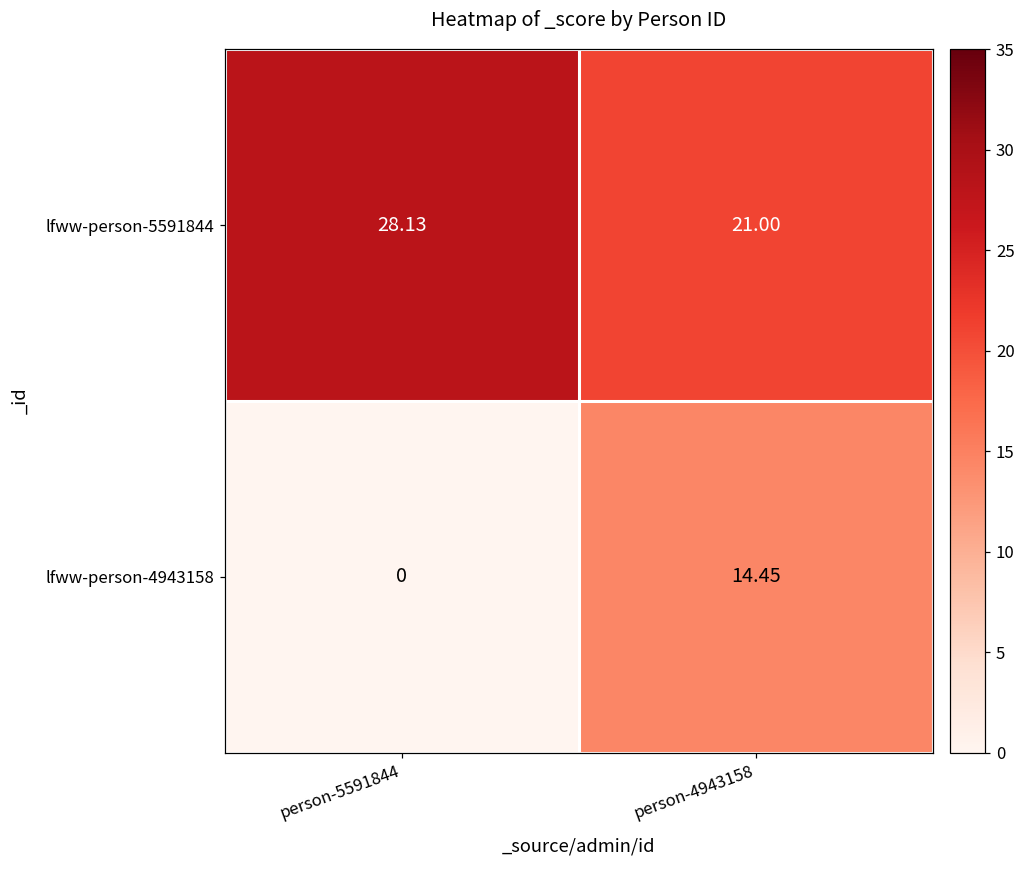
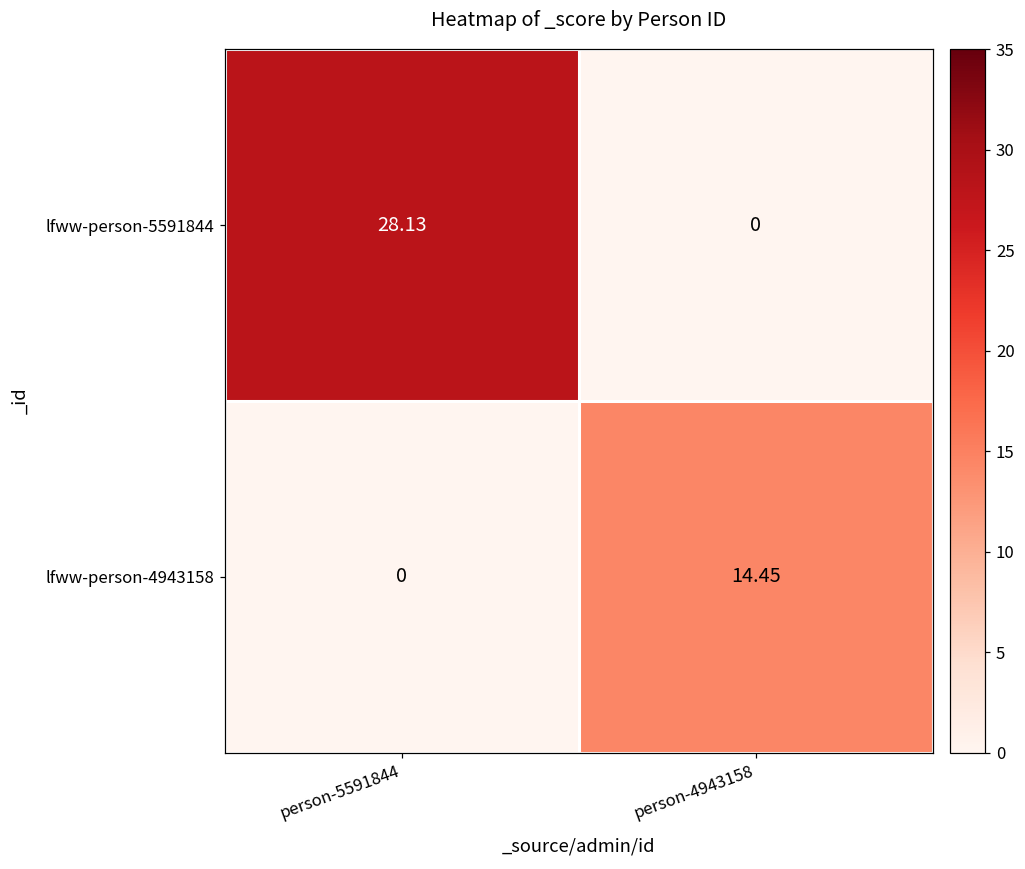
  {
    "lfww-person-5591844": {
      "person-5591844": 28.13,
-     "person-4943158": 21.00
+     "person-4943158": 0
    },
    "lfww-person-4943158": {
      "person-5591844": 0,
      "person-4943158": 14.45
    }
  }
